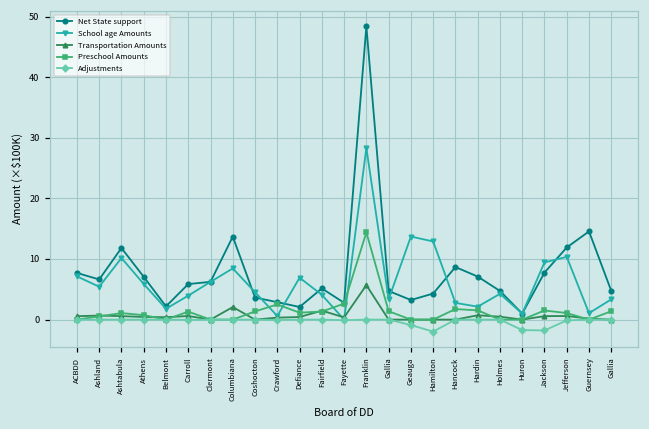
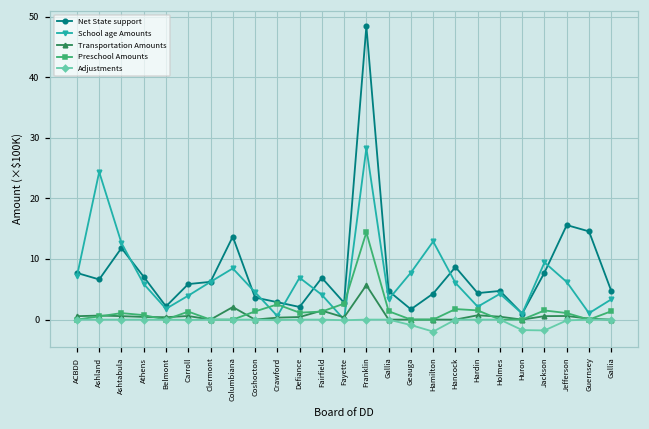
  {
    "Net State support": {
      "ACBDD": 8,
      "Ashland": 7,
      "Ashtabula": 12,
      "Athens": 7,
      "Carroll": 6,
      "Columbiana": 14,
      "Coshocton": 4,
      "Defiance": 2,
-     "Fairfield": 5,
+     "Fairfield": 7,
      "Franklin": 48,
-     "Geauga": 3,
+     "Geauga": 2,
      "Hamilton": 4,
      "Hancock": 9,
-     "Hardin": 7,
+     "Hardin": 4,
      "Holmes": 5,
      "Jackson": 8,
-     "Jefferson": 12,
+     "Jefferson": 16,
      "Guernsey": 15
    },
    "School age Amounts": {
      "ACBDD": 7,
-     "Ashland": 5,
-     "Ashtabula": 10,
+     "Ashland": 24,
+     "Ashtabula": 13,
      "Athens": 6,
      "Carroll": 4,
      "Columbiana": 8,
      "Coshocton": 5,
      "Defiance": 7,
      "Fairfield": 4,
      "Franklin": 28,
-     "Geauga": 14,
+     "Geauga": 8,
      "Hamilton": 13,
-     "Hancock": 3,
+     "Hancock": 6,
      "Hardin": 2,
      "Holmes": 4,
      "Jackson": 9,
-     "Jefferson": 10,
+     "Jefferson": 6,
      "Guernsey": 1
    },
    "Adjustments": {
      "Ashland": 0,
      "Ashtabula": 0,
      "Carroll": 0,
      "Fairfield": 0,
      "Franklin": 0,
      "Geauga": -1,
      "Hamilton": -2,
      "Hardin": 0,
      "Huron": -2,
      "Jackson": -2,
      "Jefferson": 0
    }
  }
